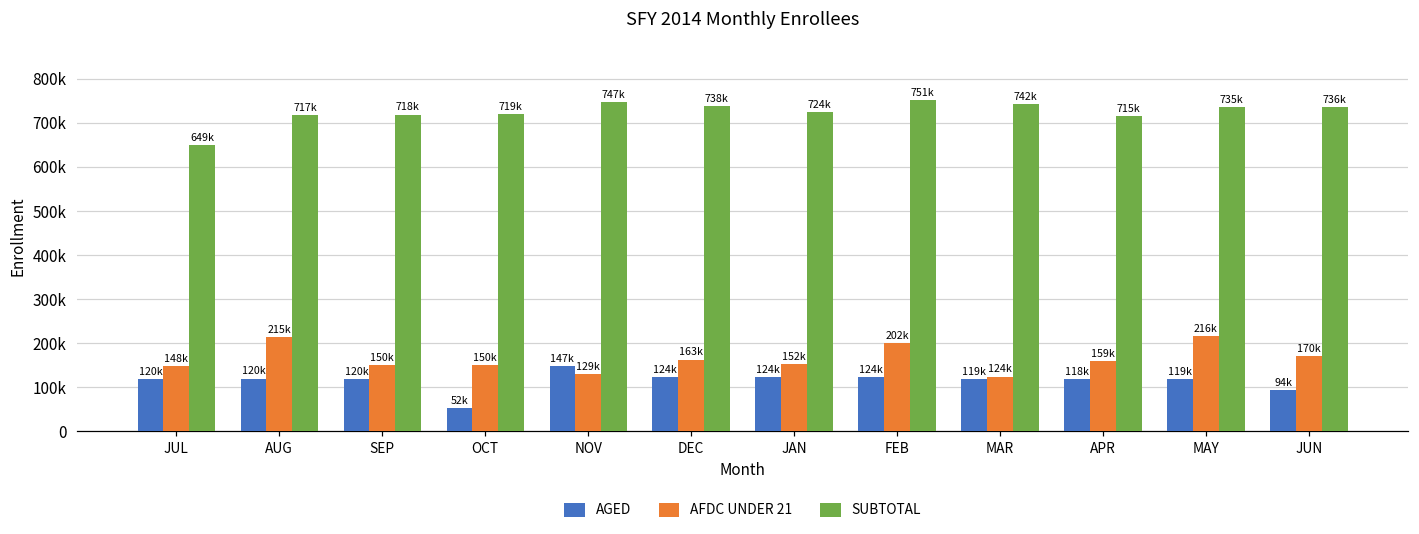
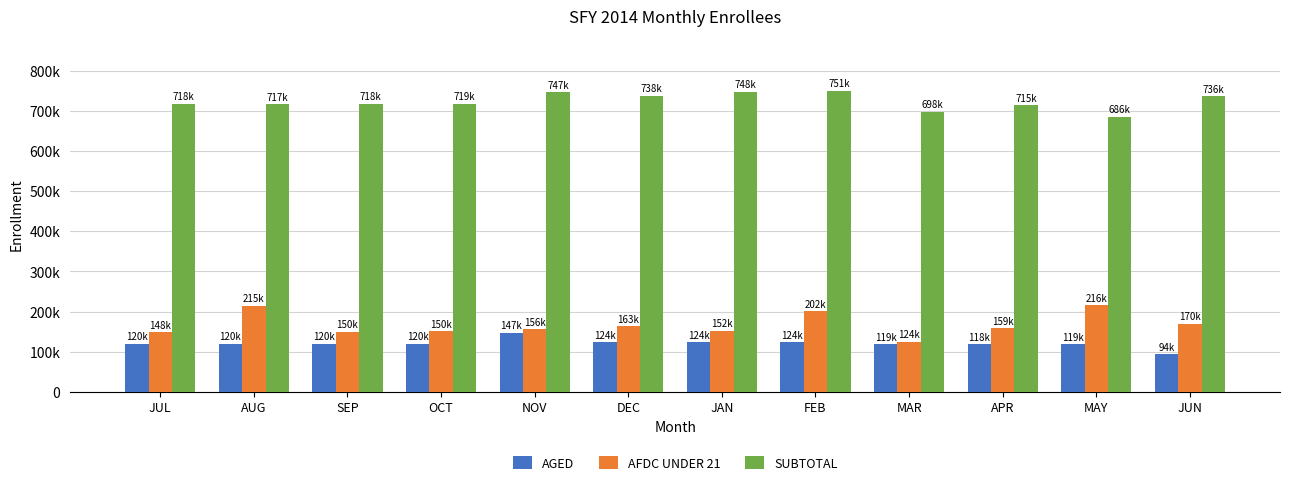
  {
    "AGED": {
      "JUL": "120k",
      "AUG": "120k",
      "SEP": "120k",
-     "OCT": "52k",
+     "OCT": "120k",
      "NOV": "147k",
      "DEC": "124k",
      "JAN": "124k",
      "FEB": "124k",
      "MAR": "119k",
      "APR": "118k",
      "MAY": "119k",
      "JUN": "94k"
    },
    "AFDC UNDER 21": {
      "JUL": "148k",
      "AUG": "215k",
      "SEP": "150k",
      "OCT": "150k",
-     "NOV": "129k",
+     "NOV": "156k",
      "DEC": "163k",
      "JAN": "152k",
      "FEB": "202k",
      "MAR": "124k",
      "APR": "159k",
      "MAY": "216k",
      "JUN": "170k"
    },
    "SUBTOTAL": {
-     "JUL": "649k",
+     "JUL": "718k",
      "AUG": "717k",
      "SEP": "718k",
      "OCT": "719k",
      "NOV": "747k",
      "DEC": "738k",
-     "JAN": "724k",
+     "JAN": "748k",
      "FEB": "751k",
-     "MAR": "742k",
+     "MAR": "698k",
      "APR": "715k",
-     "MAY": "735k",
+     "MAY": "686k",
      "JUN": "736k"
    }
  }
